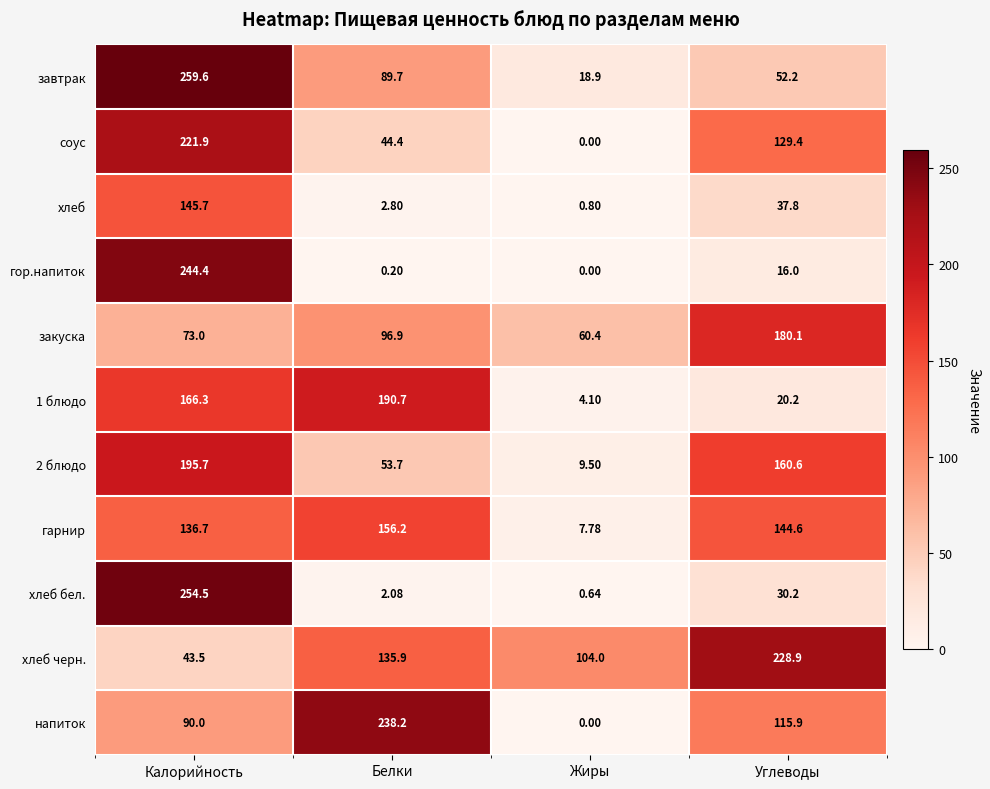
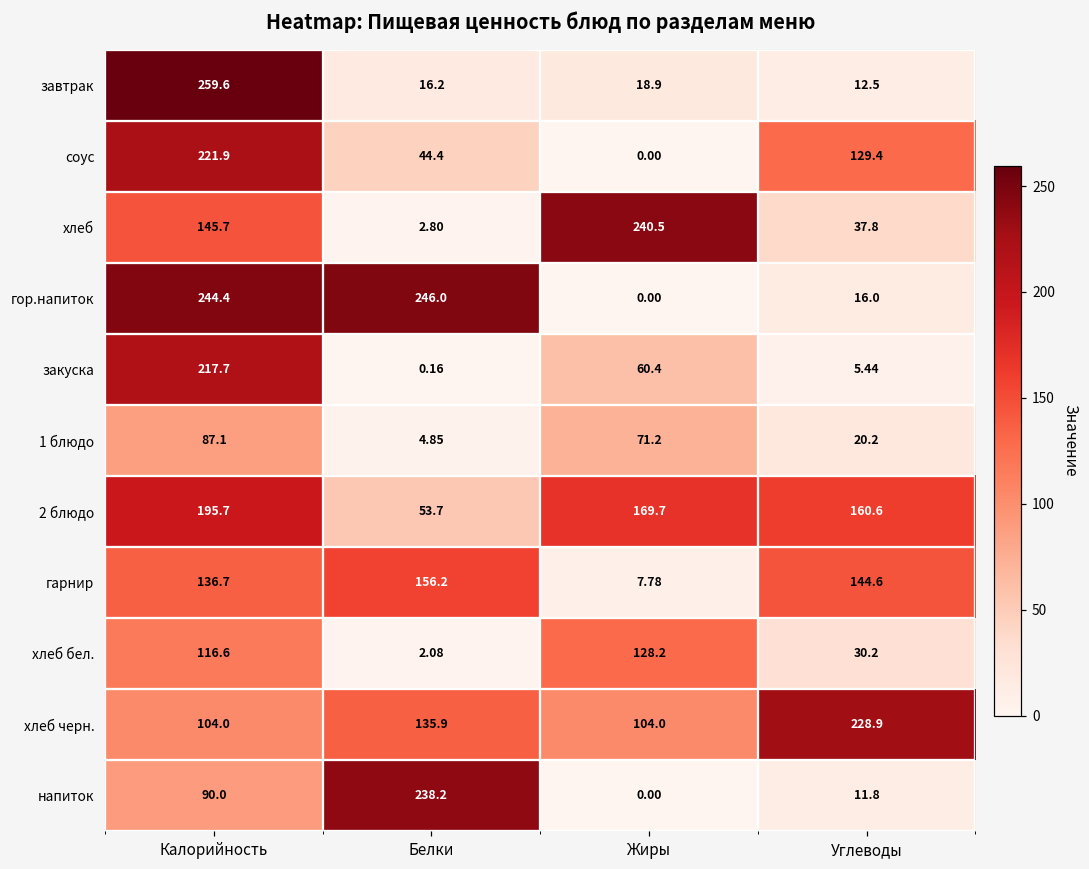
  {
    "завтрак": {
      "Калорийность": 259.6,
-     "Белки": 89.7,
+     "Белки": 16.2,
      "Жиры": 18.9,
-     "Углеводы": 52.2
+     "Углеводы": 12.5
    },
    "соус": {
      "Калорийность": 221.9,
      "Белки": 44.4,
      "Жиры": 0.00,
      "Углеводы": 129.4
    },
    "хлеб": {
      "Калорийность": 145.7,
      "Белки": 2.80,
-     "Жиры": 0.80,
+     "Жиры": 240.5,
      "Углеводы": 37.8
    },
    "гор.напиток": {
      "Калорийность": 244.4,
-     "Белки": 0.20,
+     "Белки": 246.0,
      "Жиры": 0.00,
      "Углеводы": 16.0
    },
    "закуска": {
-     "Калорийность": 73.0,
-     "Белки": 96.9,
+     "Калорийность": 217.7,
+     "Белки": 0.16,
      "Жиры": 60.4,
-     "Углеводы": 180.1
+     "Углеводы": 5.44
    },
    "1 блюдо": {
-     "Калорийность": 166.3,
-     "Белки": 190.7,
-     "Жиры": 4.10,
+     "Калорийность": 87.1,
+     "Белки": 4.85,
+     "Жиры": 71.2,
      "Углеводы": 20.2
    },
    "2 блюдо": {
      "Калорийность": 195.7,
      "Белки": 53.7,
-     "Жиры": 9.50,
+     "Жиры": 169.7,
      "Углеводы": 160.6
    },
    "гарнир": {
      "Калорийность": 136.7,
      "Белки": 156.2,
      "Жиры": 7.78,
      "Углеводы": 144.6
    },
    "хлеб бел.": {
-     "Калорийность": 254.5,
+     "Калорийность": 116.6,
      "Белки": 2.08,
-     "Жиры": 0.64,
+     "Жиры": 128.2,
      "Углеводы": 30.2
    },
    "хлеб черн.": {
-     "Калорийность": 43.5,
+     "Калорийность": 104.0,
      "Белки": 135.9,
      "Жиры": 104.0,
      "Углеводы": 228.9
    },
    "напиток": {
      "Калорийность": 90.0,
      "Белки": 238.2,
      "Жиры": 0.00,
-     "Углеводы": 115.9
+     "Углеводы": 11.8
    }
  }
